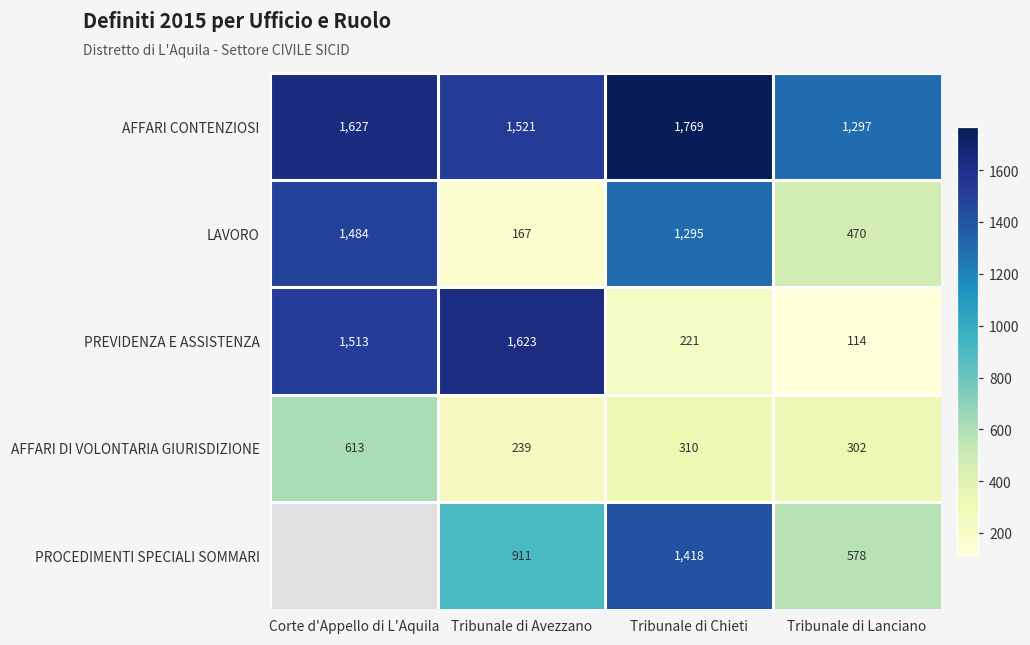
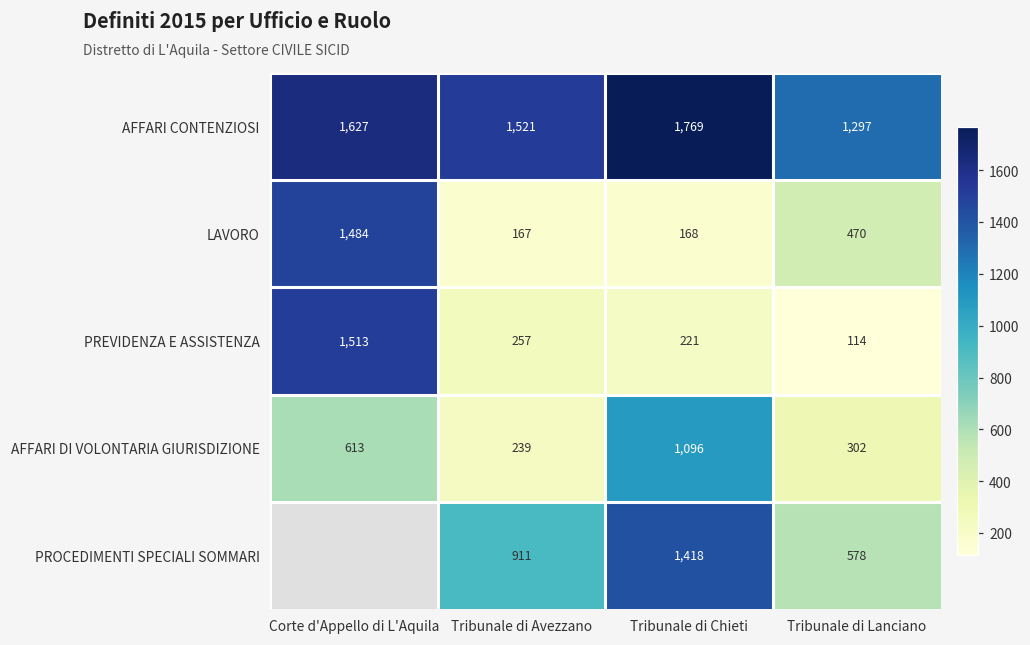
  {
    "AFFARI CONTENZIOSI": {
      "Corte d'Appello di L'Aquila": "1,627",
      "Tribunale di Avezzano": "1,521",
      "Tribunale di Chieti": "1,769",
      "Tribunale di Lanciano": "1,297"
    },
    "LAVORO": {
      "Corte d'Appello di L'Aquila": "1,484",
      "Tribunale di Avezzano": "167",
-     "Tribunale di Chieti": "1,295",
+     "Tribunale di Chieti": "168",
      "Tribunale di Lanciano": "470"
    },
    "PREVIDENZA E ASSISTENZA": {
      "Corte d'Appello di L'Aquila": "1,513",
-     "Tribunale di Avezzano": "1,623",
+     "Tribunale di Avezzano": "257",
      "Tribunale di Chieti": "221",
      "Tribunale di Lanciano": "114"
    },
    "AFFARI DI VOLONTARIA GIURISDIZIONE": {
      "Corte d'Appello di L'Aquila": "613",
      "Tribunale di Avezzano": "239",
-     "Tribunale di Chieti": "310",
+     "Tribunale di Chieti": "1,096",
      "Tribunale di Lanciano": "302"
    },
    "PROCEDIMENTI SPECIALI SOMMARI": {
      "Tribunale di Avezzano": "911",
      "Tribunale di Chieti": "1,418",
      "Tribunale di Lanciano": "578"
    }
  }
